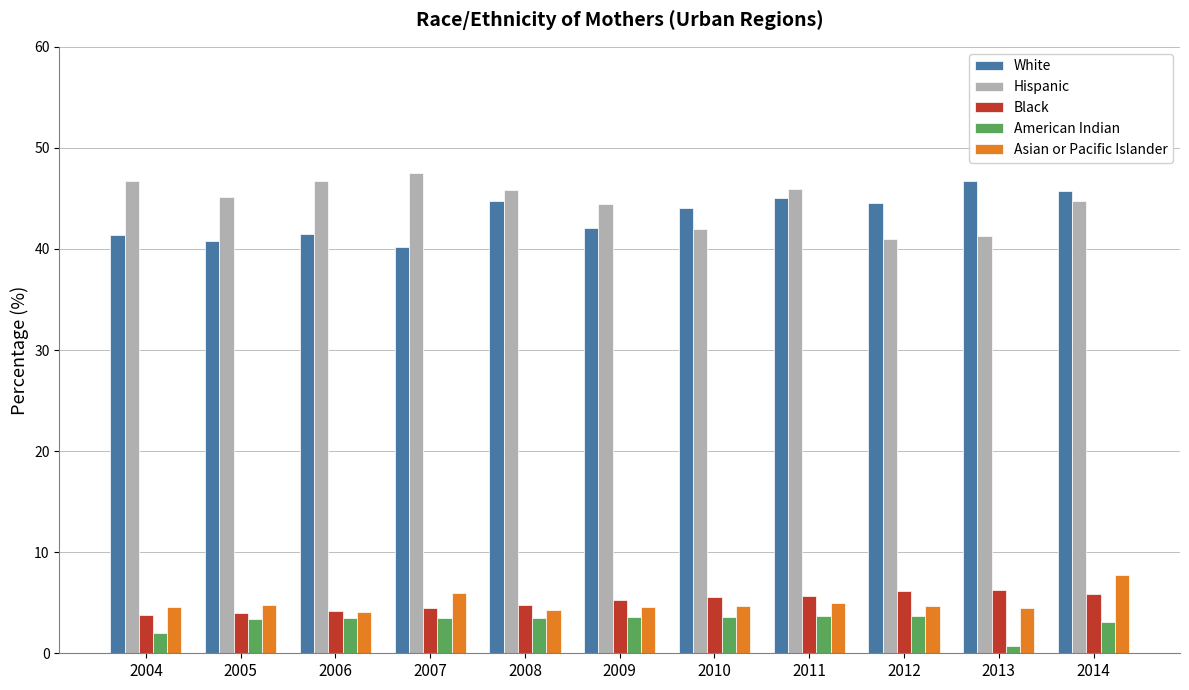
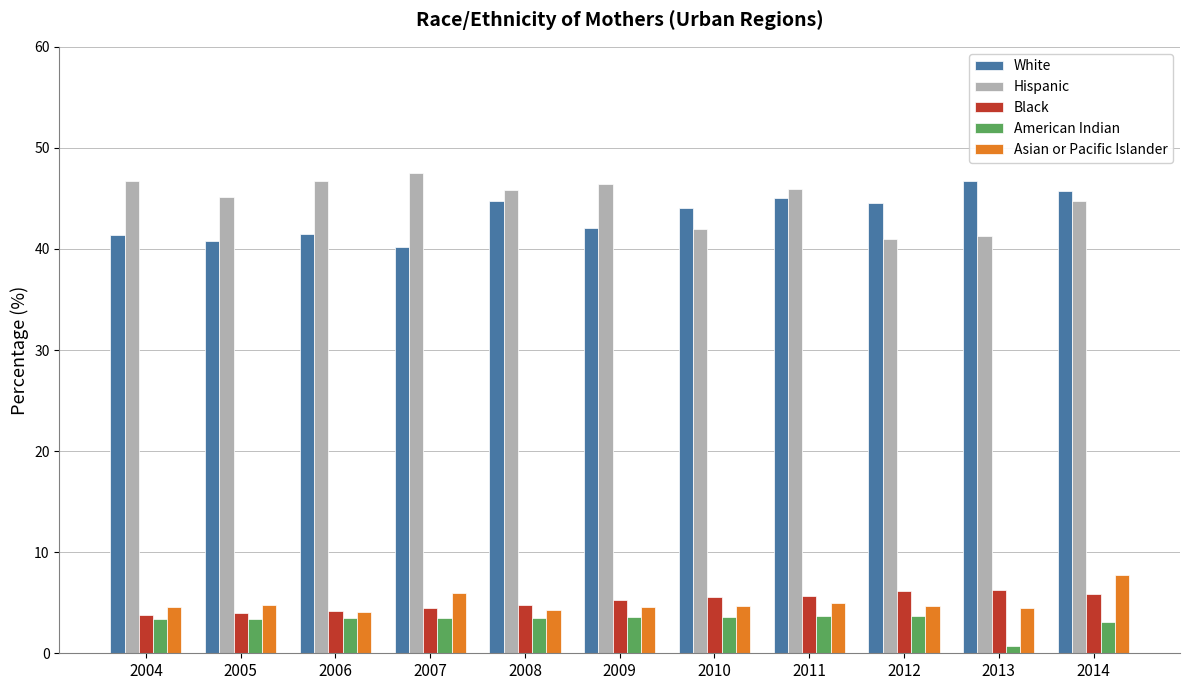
  {
    "White": {
      "2004": 41.4,
      "2005": 40.8,
      "2006": 41.5,
      "2007": 40.2,
      "2008": 44.7,
      "2009": 42.1,
      "2010": 44.1,
      "2011": 45.0,
      "2012": 44.6,
      "2013": 46.7,
      "2014": 45.7
    },
    "Hispanic": {
      "2004": 46.7,
      "2005": 45.1,
      "2006": 46.7,
      "2007": 47.5,
      "2008": 45.8,
-     "2009": 44.4,
+     "2009": 46.4,
      "2010": 42.0,
      "2011": 45.9,
      "2012": 40.9,
      "2013": 41.3,
      "2014": 44.7
    },
    "Black": {
      "2004": 3.8,
      "2005": 4.0,
      "2006": 4.2,
      "2007": 4.5,
      "2008": 4.8,
      "2009": 5.3,
      "2010": 5.6,
      "2011": 5.7,
      "2012": 6.1,
      "2013": 6.2,
      "2014": 5.9
    },
    "American Indian": {
-     "2004": 2.0,
+     "2004": 3.4,
      "2005": 3.4,
      "2006": 3.5,
      "2007": 3.5,
      "2008": 3.5,
      "2009": 3.6,
      "2010": 3.6,
      "2011": 3.7,
      "2012": 3.7,
      "2013": 0.7,
      "2014": 3.1
    },
    "Asian or Pacific Islander": {
      "2004": 4.6,
      "2005": 4.8,
      "2006": 4.1,
      "2007": 6.0,
      "2008": 4.3,
      "2009": 4.6,
      "2010": 4.7,
      "2011": 5.0,
      "2012": 4.7,
      "2013": 4.5,
      "2014": 7.8
    }
  }
